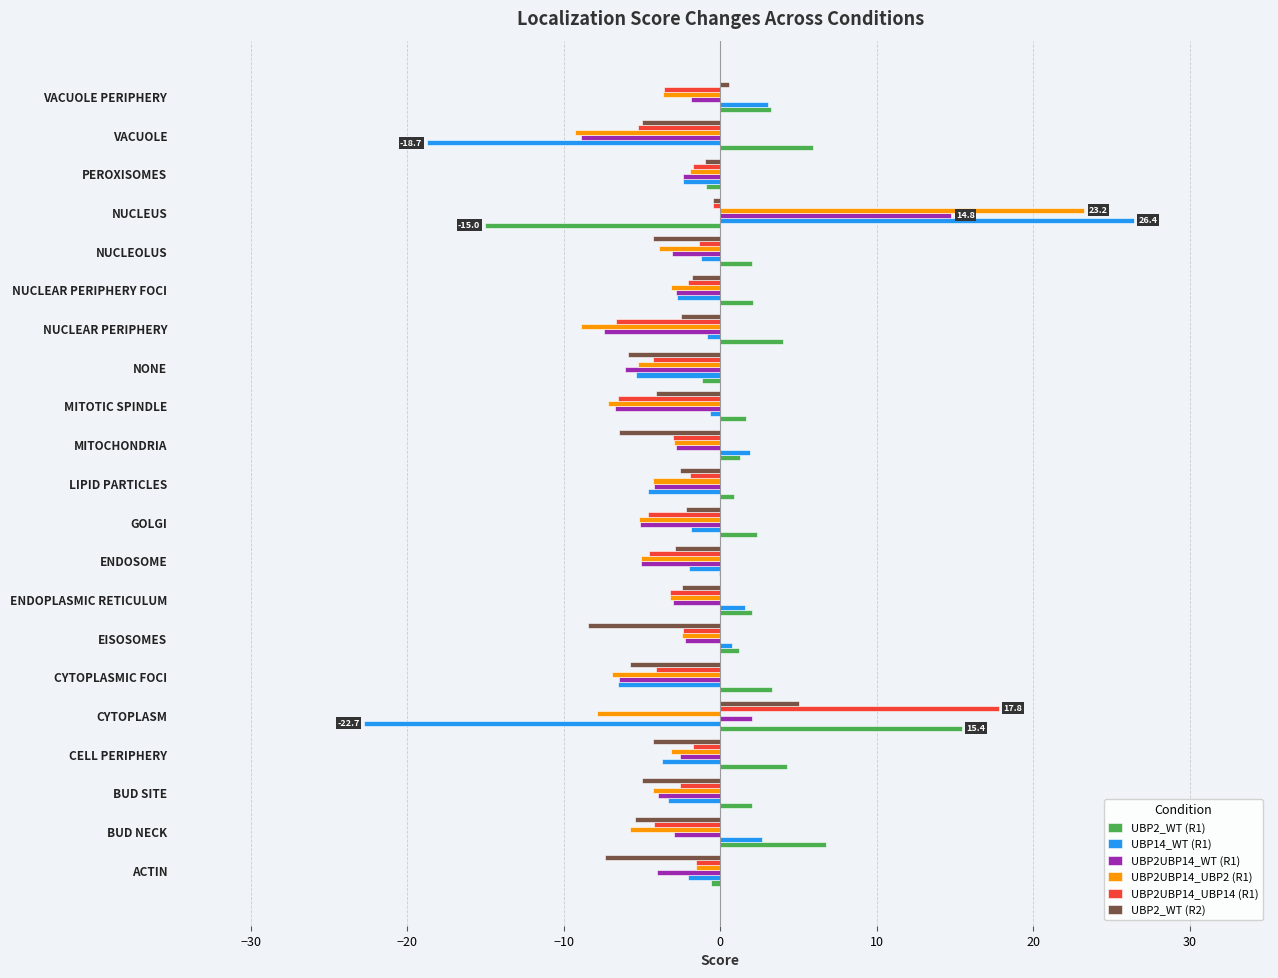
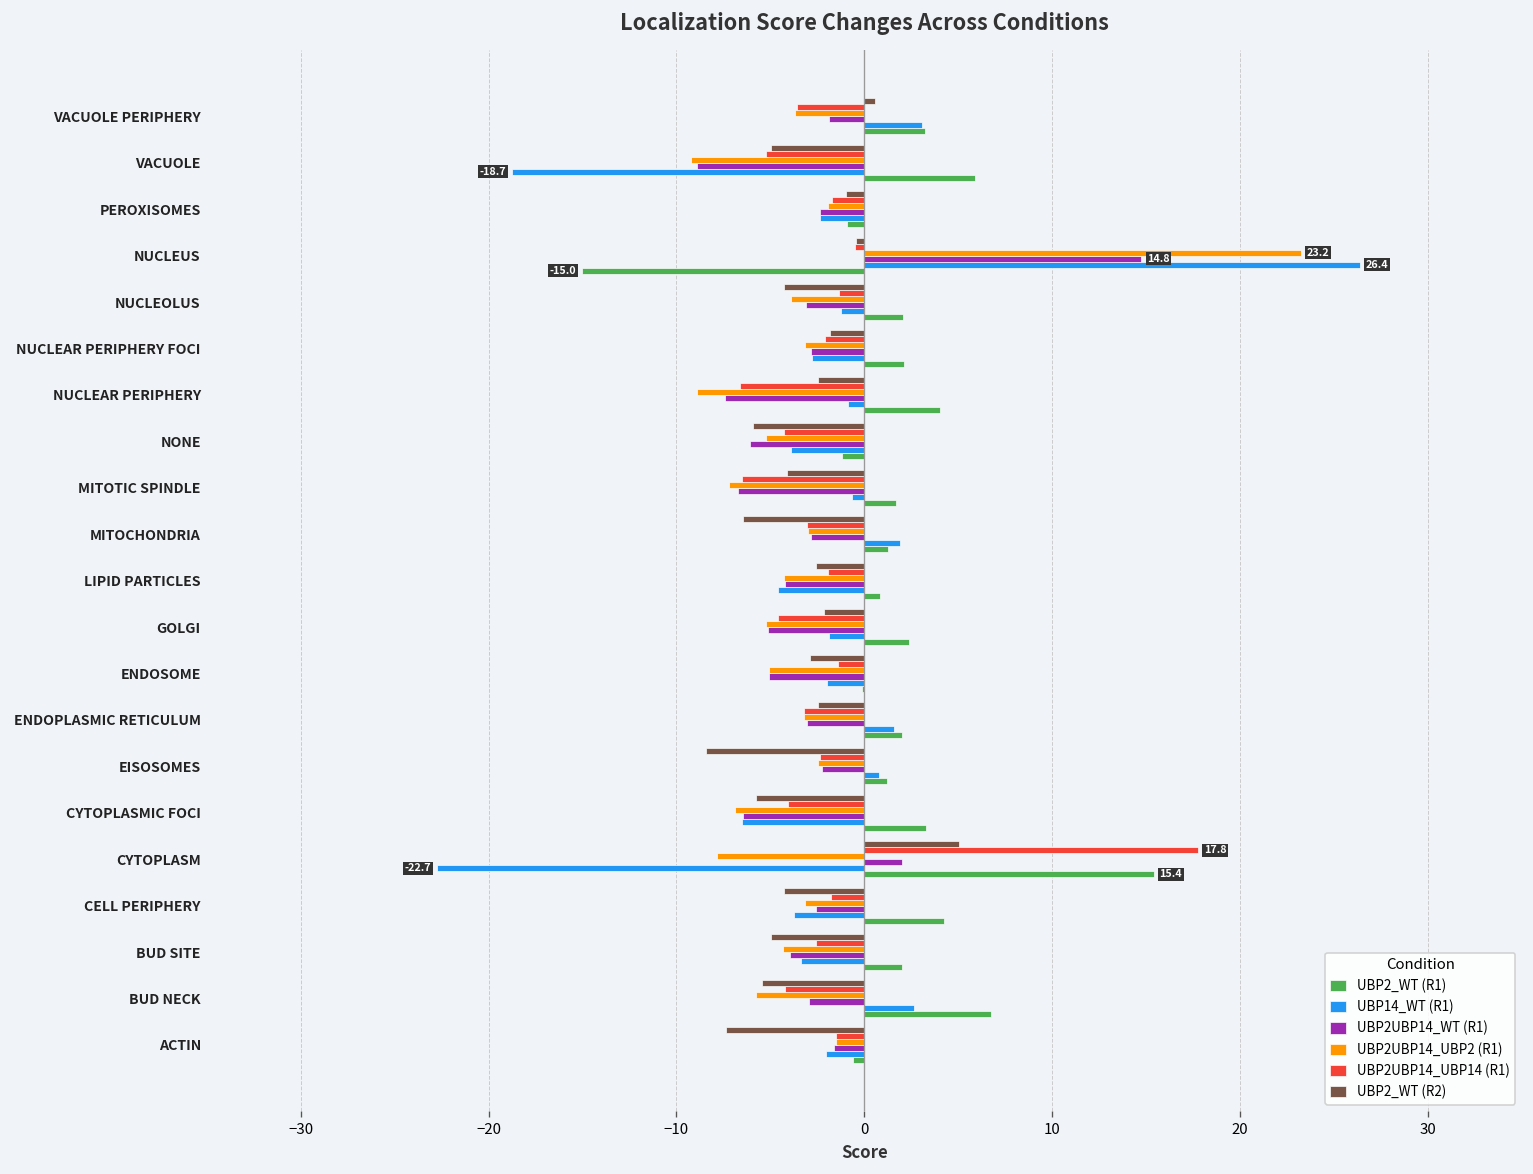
  {
    "UBP2_WT (R1)": {
      "VACUOLE PERIPHERY": 3.2,
      "VACUOLE": 5.9,
      "PEROXISOMES": -0.9,
      "NUCLEOLUS": 2.0,
      "NUCLEAR PERIPHERY FOCI": 2.1,
      "NUCLEAR PERIPHERY": 4.0,
      "NONE": -1.2,
      "MITOTIC SPINDLE": 1.7,
      "MITOCHONDRIA": 1.3,
      "LIPID PARTICLES": 0.9,
      "GOLGI": 2.4,
      "ENDOPLASMIC RETICULUM": 2.0,
      "EISOSOMES": 1.2,
      "CYTOPLASMIC FOCI": 3.3,
      "CELL PERIPHERY": 4.2,
      "BUD SITE": 2.0,
      "BUD NECK": 6.8,
      "ACTIN": -0.6
    },
    "UBP14_WT (R1)": {
      "VACUOLE PERIPHERY": 3.1,
      "PEROXISOMES": -2.4,
      "NUCLEOLUS": -1.2,
      "NUCLEAR PERIPHERY FOCI": -2.8,
      "NUCLEAR PERIPHERY": -0.9,
-     "NONE": -5.4,
+     "NONE": -3.9,
      "MITOTIC SPINDLE": -0.7,
      "MITOCHONDRIA": 1.9,
      "LIPID PARTICLES": -4.6,
      "GOLGI": -1.9,
      "ENDOSOME": -2.0,
      "ENDOPLASMIC RETICULUM": 1.6,
      "EISOSOMES": 0.8,
      "CYTOPLASMIC FOCI": -6.5,
      "CELL PERIPHERY": -3.8,
      "BUD SITE": -3.4,
      "BUD NECK": 2.7,
      "ACTIN": -2.1
    },
    "UBP2UBP14_WT (R1)": {
      "VACUOLE PERIPHERY": -1.9,
      "VACUOLE": -8.9,
      "PEROXISOMES": -2.4,
      "NUCLEOLUS": -3.1,
      "NUCLEAR PERIPHERY FOCI": -2.8,
      "NUCLEAR PERIPHERY": -7.4,
      "NONE": -6.1,
      "MITOTIC SPINDLE": -6.7,
      "MITOCHONDRIA": -2.8,
      "LIPID PARTICLES": -4.2,
      "GOLGI": -5.2,
      "ENDOSOME": -5.1,
      "ENDOPLASMIC RETICULUM": -3.0,
      "EISOSOMES": -2.2,
      "CYTOPLASMIC FOCI": -6.5,
      "CYTOPLASM": 2.0,
      "CELL PERIPHERY": -2.6,
      "BUD SITE": -4.0,
      "BUD NECK": -3.0,
-     "ACTIN": -4.1
+     "ACTIN": -1.6
    },
    "UBP2UBP14_UBP2 (R1)": {
      "VACUOLE PERIPHERY": -3.7,
      "VACUOLE": -9.3,
      "PEROXISOMES": -1.9,
      "NUCLEOLUS": -3.9,
      "NUCLEAR PERIPHERY FOCI": -3.2,
      "NUCLEAR PERIPHERY": -8.9,
      "NONE": -5.2,
      "MITOTIC SPINDLE": -7.2,
      "MITOCHONDRIA": -3.0,
      "LIPID PARTICLES": -4.3,
      "GOLGI": -5.2,
      "ENDOSOME": -5.1,
      "ENDOPLASMIC RETICULUM": -3.2,
      "EISOSOMES": -2.5,
      "CYTOPLASMIC FOCI": -6.9,
      "CYTOPLASM": -7.9,
      "CELL PERIPHERY": -3.1,
      "BUD SITE": -4.3,
      "BUD NECK": -5.8,
      "ACTIN": -1.5
    },
    "UBP2UBP14_UBP14 (R1)": {
      "VACUOLE PERIPHERY": -3.6,
      "VACUOLE": -5.3,
      "PEROXISOMES": -1.7,
      "NUCLEUS": -0.5,
      "NUCLEOLUS": -1.4,
      "NUCLEAR PERIPHERY FOCI": -2.1,
      "NUCLEAR PERIPHERY": -6.6,
      "NONE": -4.3,
      "MITOTIC SPINDLE": -6.5,
      "MITOCHONDRIA": -3.0,
      "LIPID PARTICLES": -1.9,
      "GOLGI": -4.6,
-     "ENDOSOME": -4.6,
+     "ENDOSOME": -1.4,
      "ENDOPLASMIC RETICULUM": -3.2,
      "EISOSOMES": -2.4,
      "CYTOPLASMIC FOCI": -4.1,
      "CELL PERIPHERY": -1.8,
      "BUD SITE": -2.6,
      "BUD NECK": -4.2,
      "ACTIN": -1.5
    },
    "UBP2_WT (R2)": {
      "VACUOLE PERIPHERY": 0.6,
      "VACUOLE": -5.0,
      "PEROXISOMES": -1.0,
      "NUCLEUS": -0.5,
      "NUCLEOLUS": -4.3,
      "NUCLEAR PERIPHERY FOCI": -1.8,
      "NUCLEAR PERIPHERY": -2.5,
      "NONE": -5.9,
      "MITOTIC SPINDLE": -4.1,
      "MITOCHONDRIA": -6.5,
      "LIPID PARTICLES": -2.6,
      "GOLGI": -2.2,
      "ENDOSOME": -2.9,
      "ENDOPLASMIC RETICULUM": -2.5,
      "EISOSOMES": -8.4,
      "CYTOPLASMIC FOCI": -5.8,
      "CYTOPLASM": 5.0,
      "CELL PERIPHERY": -4.3,
      "BUD SITE": -5.0,
      "BUD NECK": -5.5,
      "ACTIN": -7.4
    }
  }
